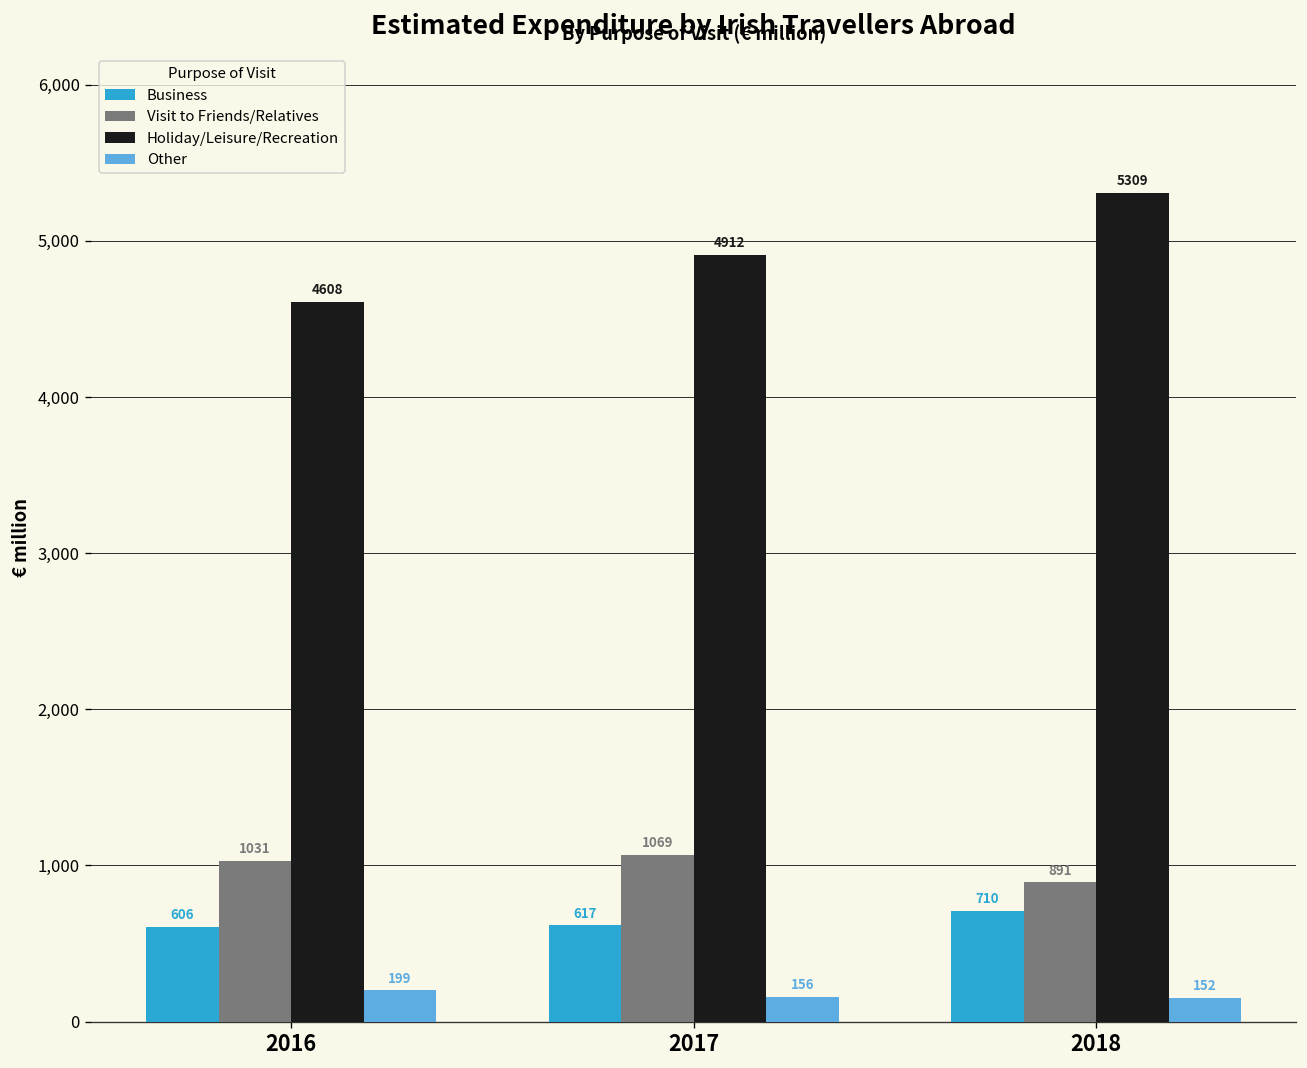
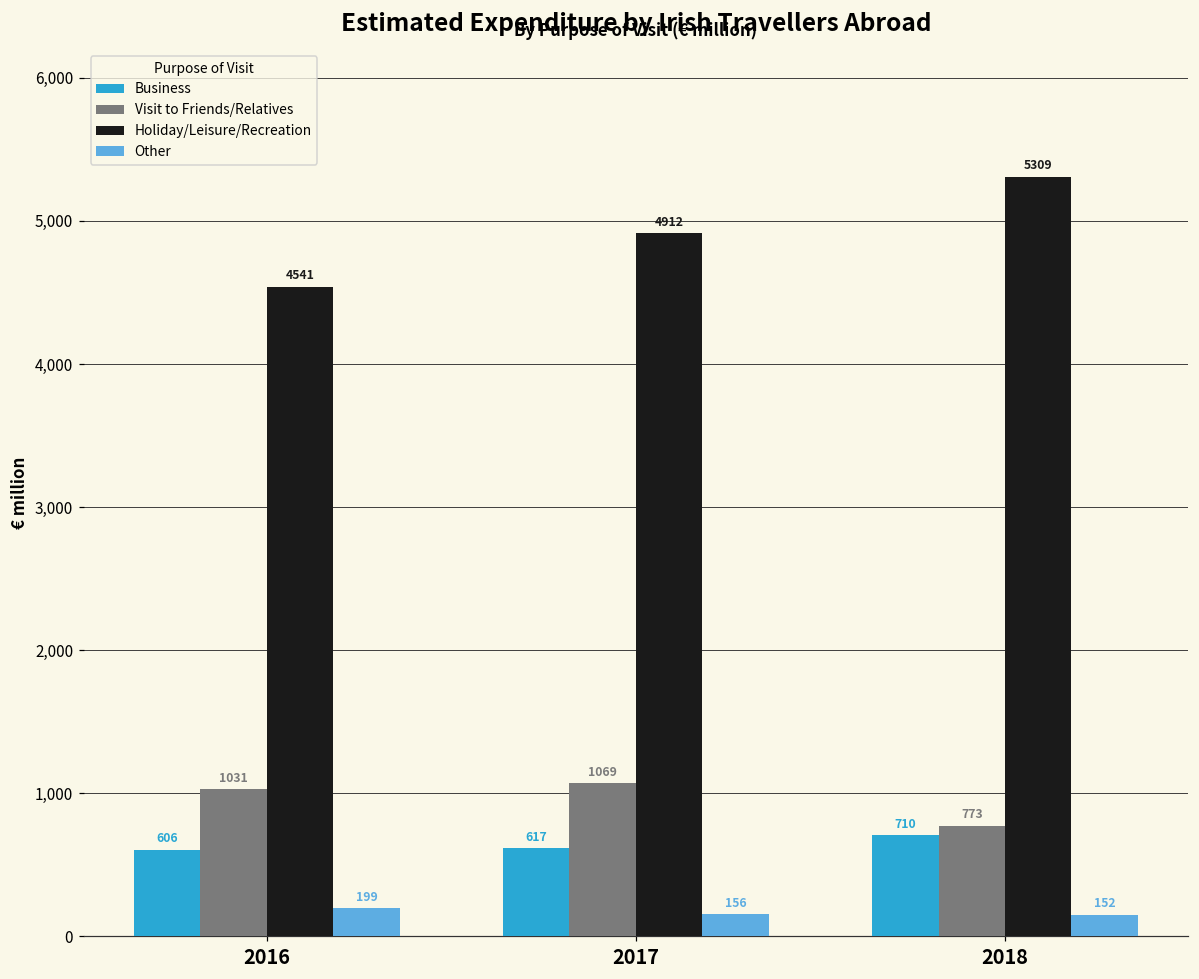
  {
    "Visit to Friends/Relatives": {
      "2016": 1031,
      "2017": 1069,
-     "2018": 891
+     "2018": 773
    },
    "Holiday/Leisure/Recreation": {
-     "2016": 4608,
+     "2016": 4541,
      "2017": 4912,
      "2018": 5309
    }
  }
